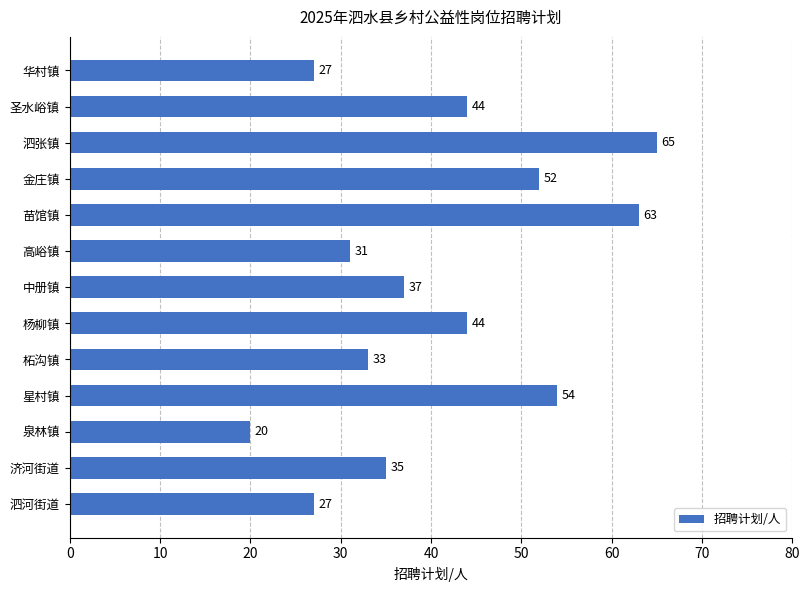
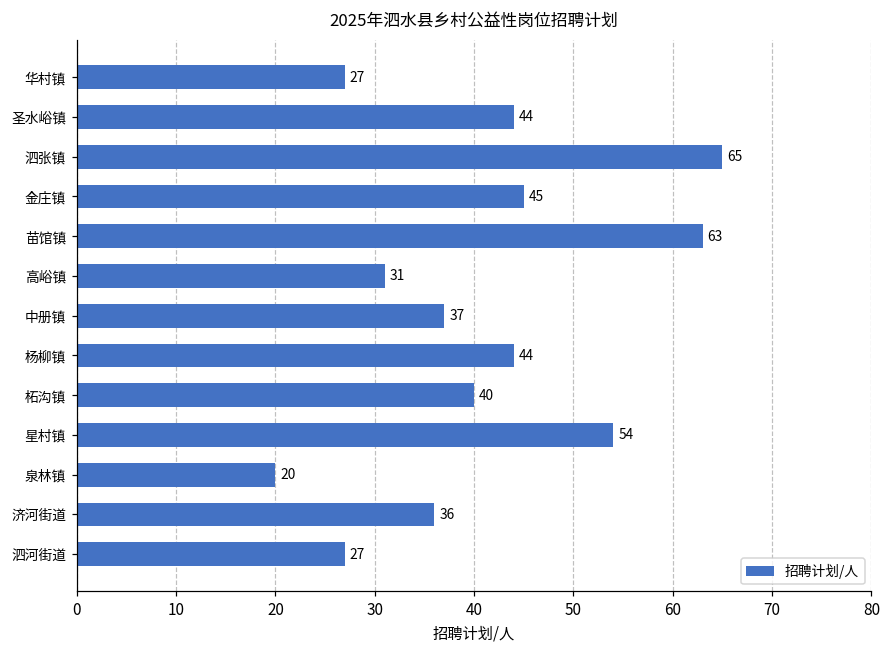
  {
    "华村镇": 27,
    "圣水峪镇": 44,
    "泗张镇": 65,
-   "金庄镇": 52,
+   "金庄镇": 45,
    "苗馆镇": 63,
    "高峪镇": 31,
    "中册镇": 37,
    "杨柳镇": 44,
-   "柘沟镇": 33,
+   "柘沟镇": 40,
    "星村镇": 54,
    "泉林镇": 20,
-   "济河街道": 35,
+   "济河街道": 36,
    "泗河街道": 27
  }
